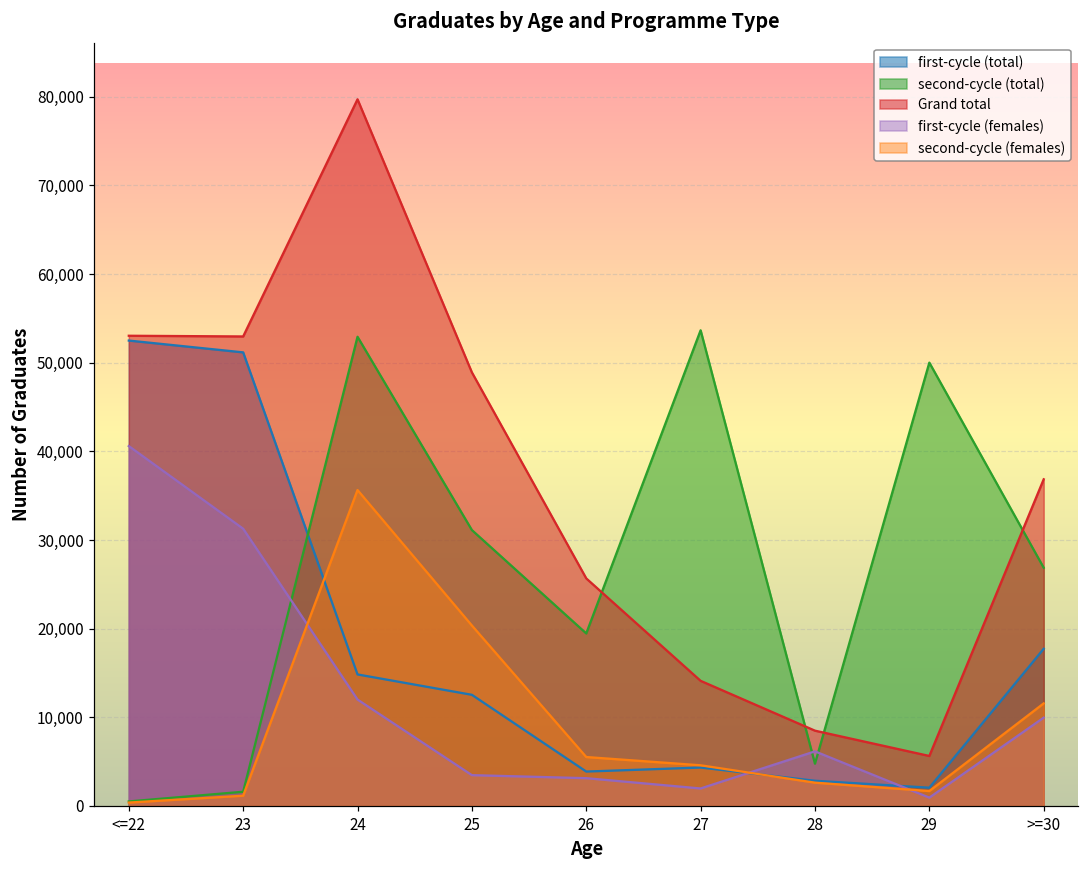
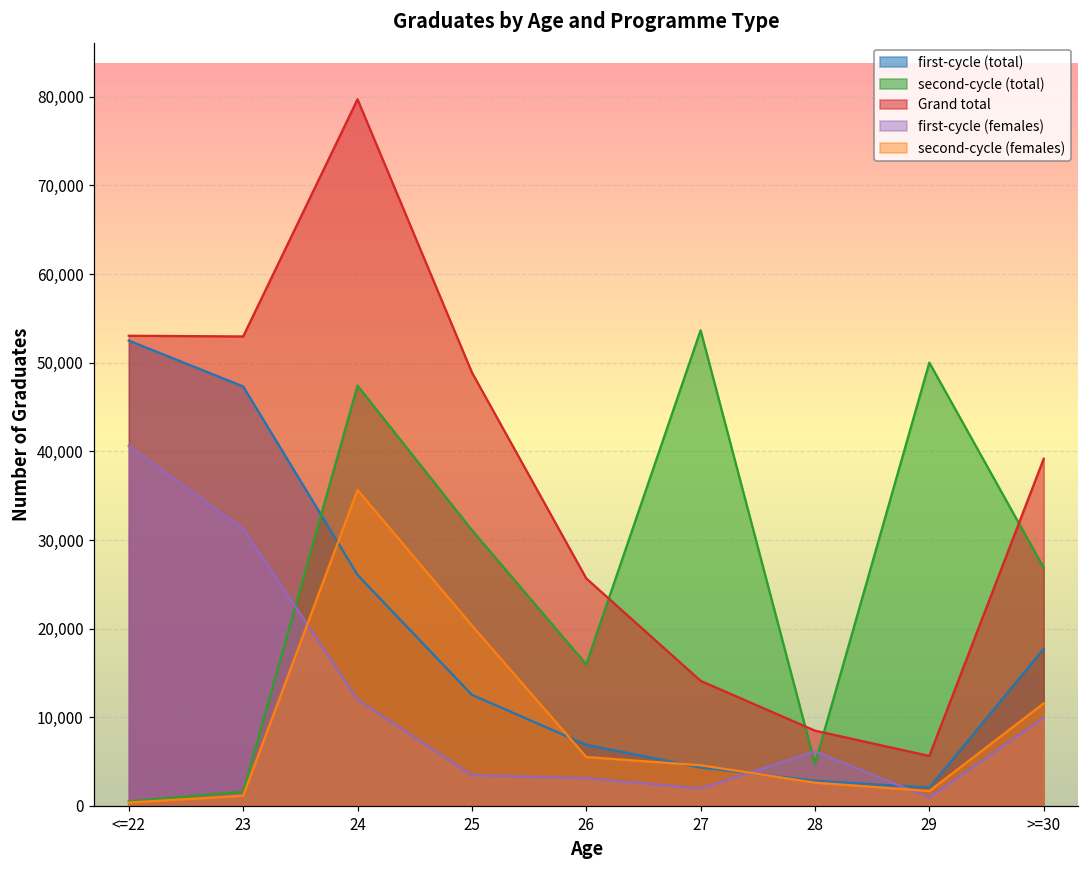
  {
    "first-cycle (total)": {
      "<=22": "52,000",
-     "23": "51,000",
-     "24": "15,000",
+     "23": "47,000",
+     "24": "26,000",
      "25": "13,000",
-     "26": "4,000",
+     "26": "7,000",
      "29": "2,000",
      ">=30": "18,000"
    },
    "second-cycle (total)": {
      "23": "2,000",
-     "24": "53,000",
+     "24": "47,000",
      "25": "31,000",
-     "26": "19,000",
+     "26": "16,000",
      "27": "54,000",
      "28": "5,000",
      "29": "50,000",
      ">=30": "27,000"
    },
    "Grand total": {
      "<=22": "53,000",
      "23": "53,000",
      "24": "80,000",
      "25": "49,000",
      "26": "26,000",
      "27": "14,000",
      "28": "8,000",
      "29": "6,000",
-     ">=30": "37,000"
+     ">=30": "39,000"
    },
    "first-cycle (females)": {
      "<=22": "41,000",
      "23": "31,000",
      "24": "12,000",
      "25": "3,000",
      "26": "3,000",
      "27": "2,000",
      "28": "6,000",
      "29": "1,000",
      ">=30": "10,000"
    },
    "second-cycle (females)": {
      "23": "1,000",
      "24": "36,000",
      "25": "20,000",
      "26": "6,000",
      "29": "2,000",
      ">=30": "12,000"
    }
  }
